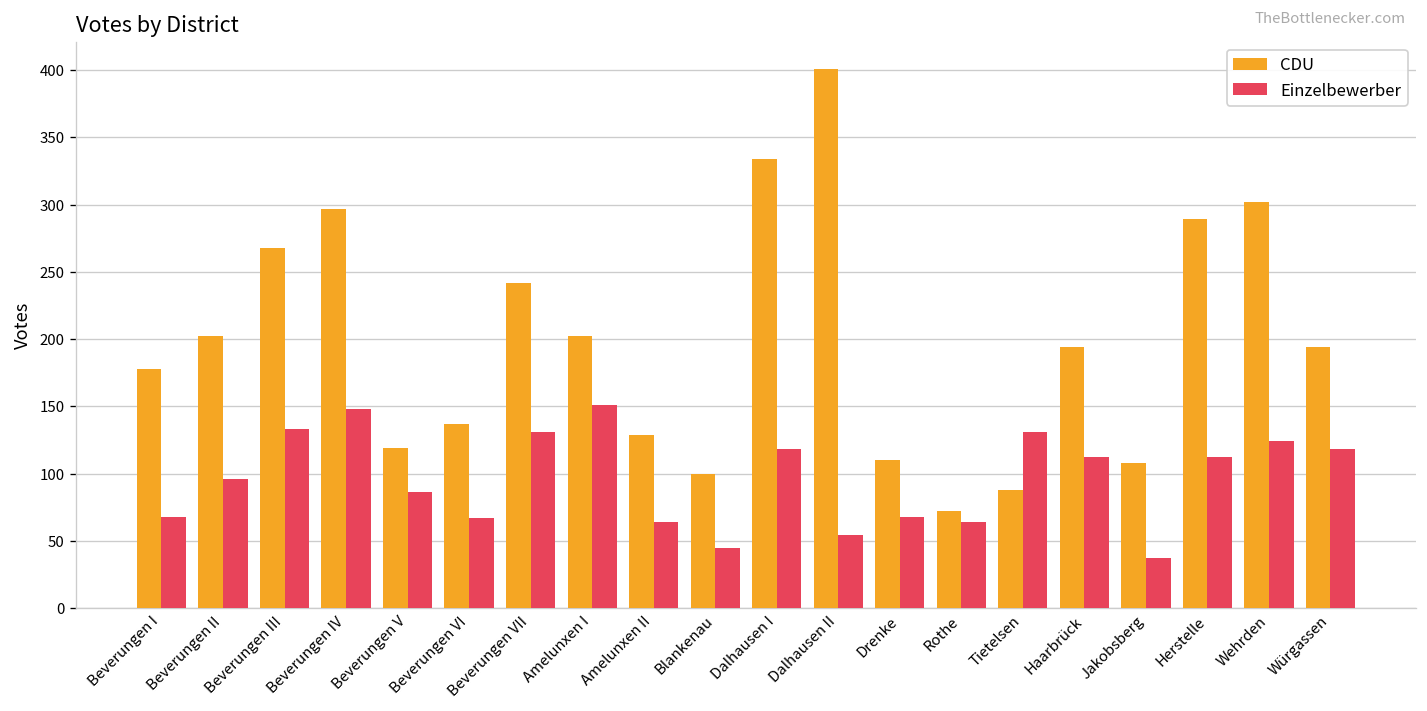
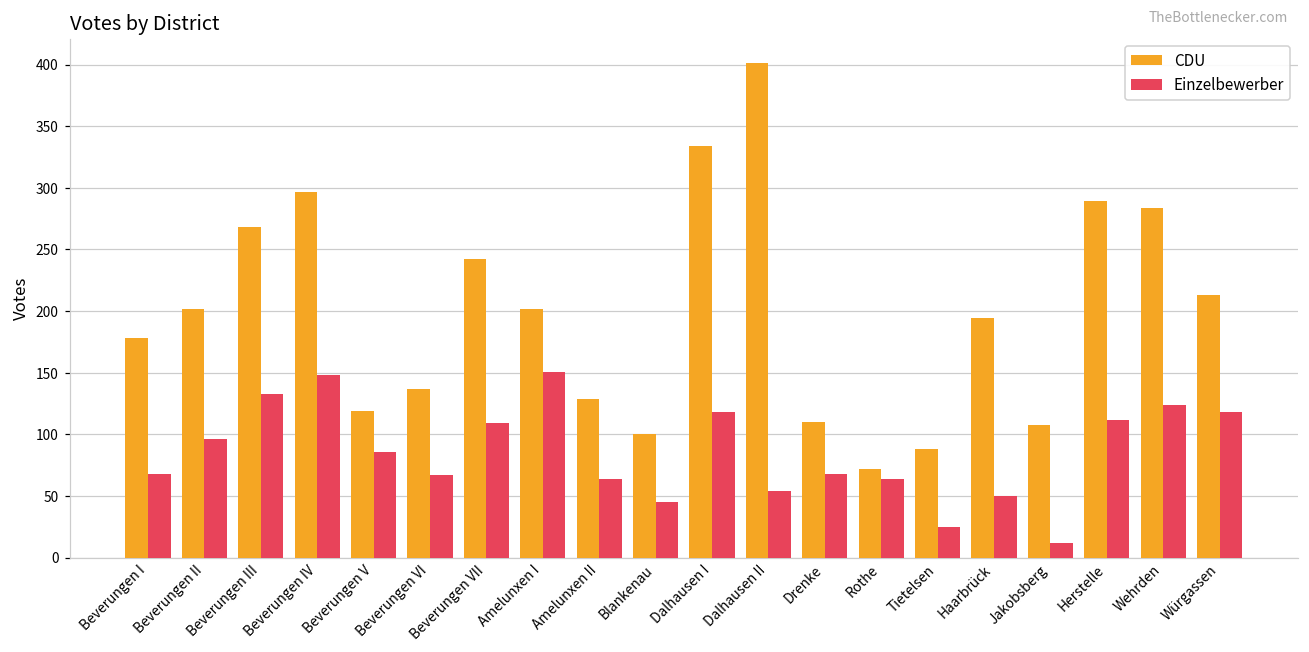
  {
    "CDU": {
      "Beverungen I": 178,
      "Beverungen II": 202,
      "Beverungen III": 268,
      "Beverungen IV": 297,
      "Beverungen V": 119,
      "Beverungen VI": 137,
      "Beverungen VII": 242,
      "Amelunxen I": 202,
      "Amelunxen II": 129,
      "Blankenau": 100,
      "Dalhausen I": 334,
      "Dalhausen II": 401,
      "Drenke": 110,
      "Rothe": 72,
      "Tietelsen": 88,
      "Haarbrück": 194,
      "Jakobsberg": 108,
      "Herstelle": 289,
-     "Wehrden": 302,
-     "Würgassen": 194
+     "Wehrden": 284,
+     "Würgassen": 213
    },
    "Einzelbewerber": {
      "Beverungen I": 68,
      "Beverungen II": 96,
      "Beverungen III": 133,
      "Beverungen IV": 148,
      "Beverungen V": 86,
      "Beverungen VI": 67,
-     "Beverungen VII": 131,
+     "Beverungen VII": 109,
      "Amelunxen I": 151,
      "Amelunxen II": 64,
      "Blankenau": 45,
      "Dalhausen I": 118,
      "Dalhausen II": 54,
      "Drenke": 68,
      "Rothe": 64,
-     "Tietelsen": 131,
-     "Haarbrück": 112,
-     "Jakobsberg": 37,
+     "Tietelsen": 25,
+     "Haarbrück": 50,
+     "Jakobsberg": 12,
      "Herstelle": 112,
      "Wehrden": 124,
      "Würgassen": 118
    }
  }
